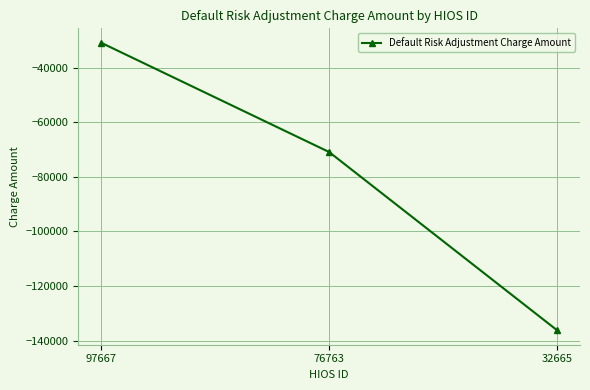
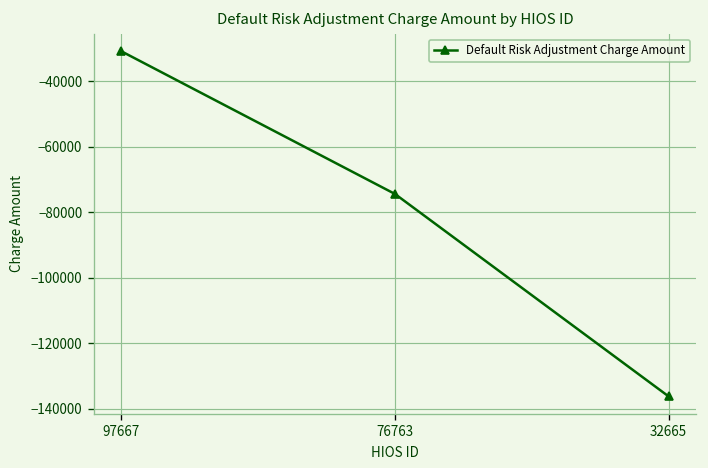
  {
    "97667": -31000,
-   "76763": -71000,
+   "76763": -74000,
    "32665": -136000
  }
